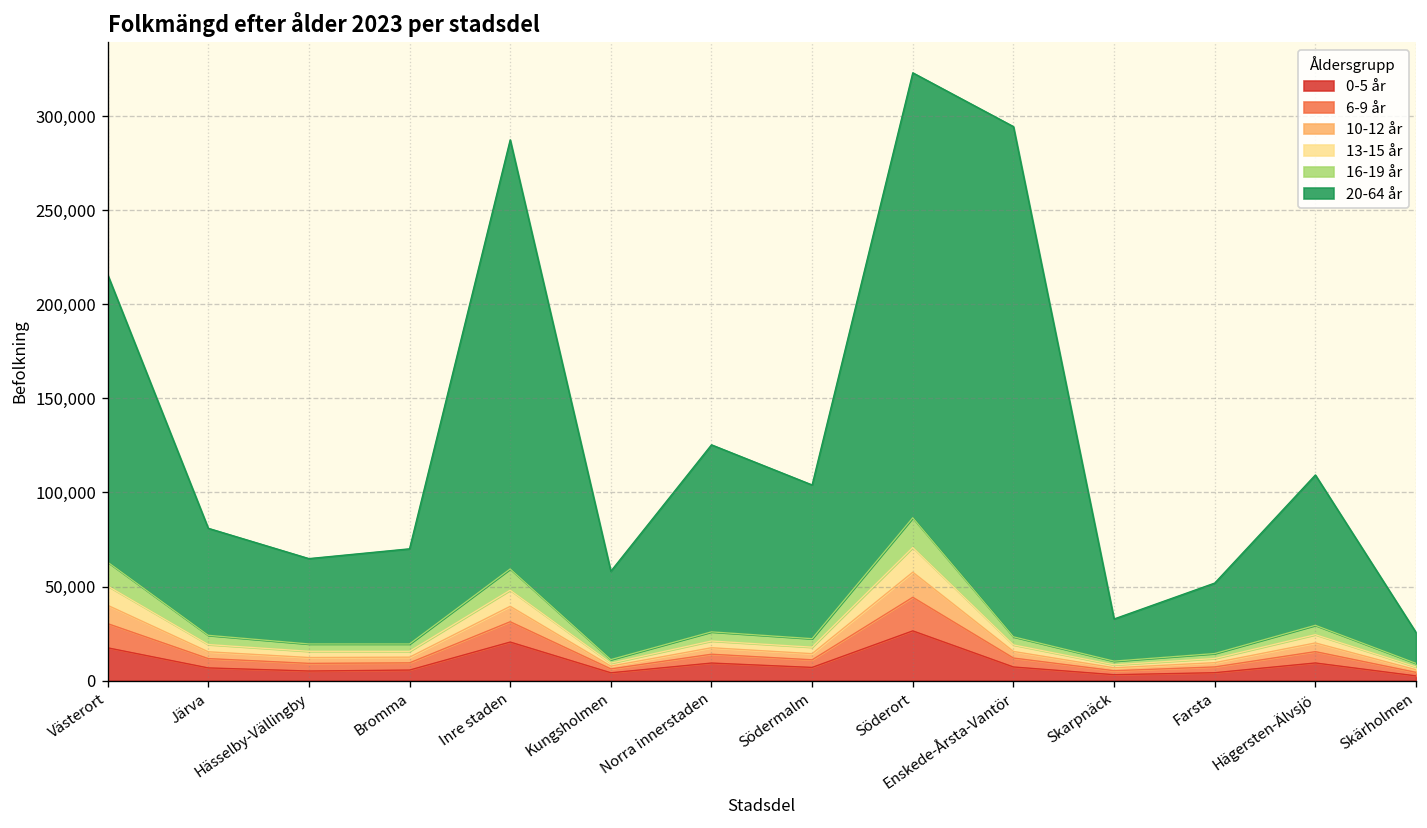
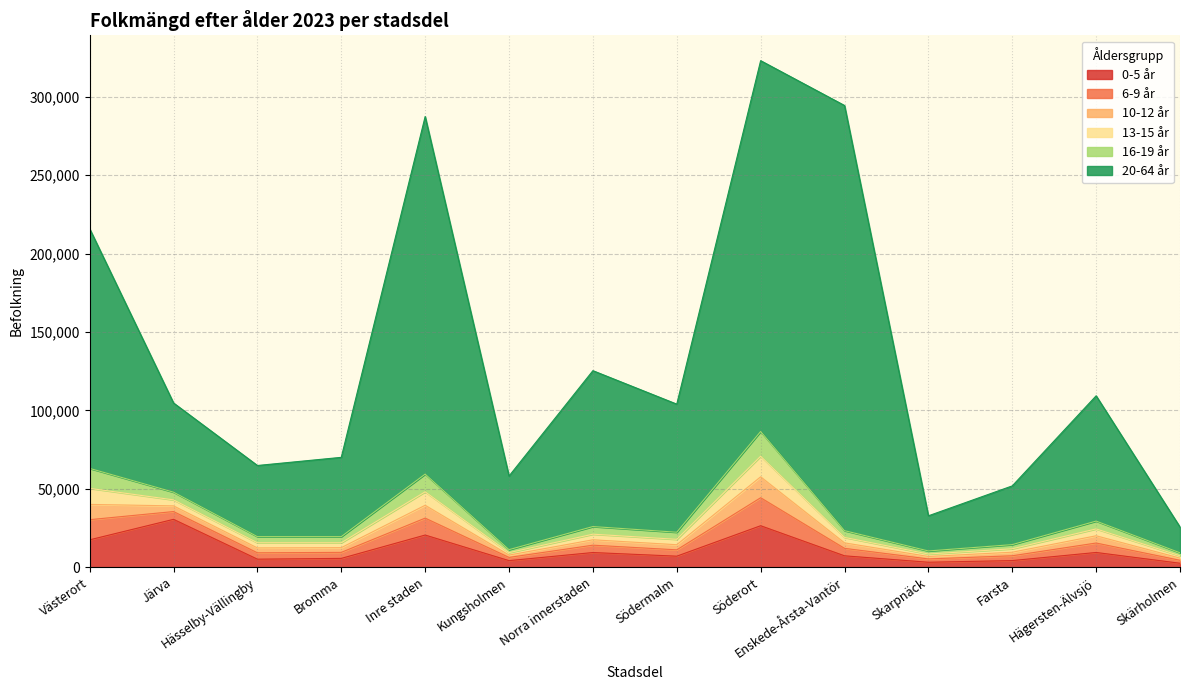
  {
    "0-5 år": {
      "Västerort": "17,000",
-     "Järva": "7,000",
+     "Järva": "30,000",
      "Hässelby-Vällingby": "5,000",
      "Bromma": "6,000",
      "Inre staden": "20,000",
      "Kungsholmen": "4,000",
      "Norra innerstaden": "9,000",
      "Södermalm": "7,000",
      "Söderort": "26,000",
      "Enskede-Årsta-Vantör": "7,000",
      "Skarpnäck": "3,000",
      "Farsta": "4,000",
      "Hägersten-Älvsjö": "9,000",
      "Skärholmen": "2,000"
    },
    "6-9 år": {
      "Västerort": "13,000",
      "Järva": "5,000",
      "Hässelby-Vällingby": "4,000",
      "Bromma": "4,000",
      "Inre staden": "11,000",
      "Norra innerstaden": "5,000",
      "Södermalm": "4,000",
      "Söderort": "18,000",
      "Enskede-Årsta-Vantör": "5,000",
      "Farsta": "3,000",
      "Hägersten-Älvsjö": "6,000"
    },
    "10-12 år": {
      "Västerort": "10,000",
      "Järva": "4,000",
      "Hässelby-Vällingby": "3,000",
      "Bromma": "3,000",
      "Inre staden": "8,000",
      "Norra innerstaden": "3,000",
      "Södermalm": "3,000",
      "Söderort": "13,000",
      "Enskede-Årsta-Vantör": "3,000",
      "Farsta": "2,000",
      "Hägersten-Älvsjö": "5,000"
    },
    "13-15 år": {
      "Västerort": "10,000",
      "Järva": "4,000",
      "Hässelby-Vällingby": "3,000",
      "Bromma": "3,000",
      "Inre staden": "9,000",
      "Norra innerstaden": "4,000",
      "Södermalm": "3,000",
      "Söderort": "13,000",
      "Enskede-Årsta-Vantör": "3,000",
      "Farsta": "2,000",
      "Hägersten-Älvsjö": "4,000"
    },
    "16-19 år": {
      "Västerort": "13,000",
      "Järva": "5,000",
      "Hässelby-Vällingby": "4,000",
      "Bromma": "4,000",
      "Inre staden": "11,000",
      "Kungsholmen": "2,000",
      "Norra innerstaden": "5,000",
      "Södermalm": "5,000",
      "Söderort": "16,000",
      "Enskede-Årsta-Vantör": "4,000",
      "Skarpnäck": "2,000",
      "Farsta": "3,000",
      "Hägersten-Älvsjö": "5,000",
      "Skärholmen": "2,000"
    },
    "20-64 år": {
      "Västerort": "153,000",
      "Järva": "57,000",
      "Hässelby-Vällingby": "45,000",
      "Bromma": "51,000",
      "Inre staden": "228,000",
      "Kungsholmen": "47,000",
      "Norra innerstaden": "99,000",
      "Södermalm": "82,000",
      "Söderort": "236,000",
      "Enskede-Årsta-Vantör": "271,000",
      "Skarpnäck": "22,000",
      "Farsta": "37,000",
      "Hägersten-Älvsjö": "80,000",
      "Skärholmen": "16,000"
    }
  }
